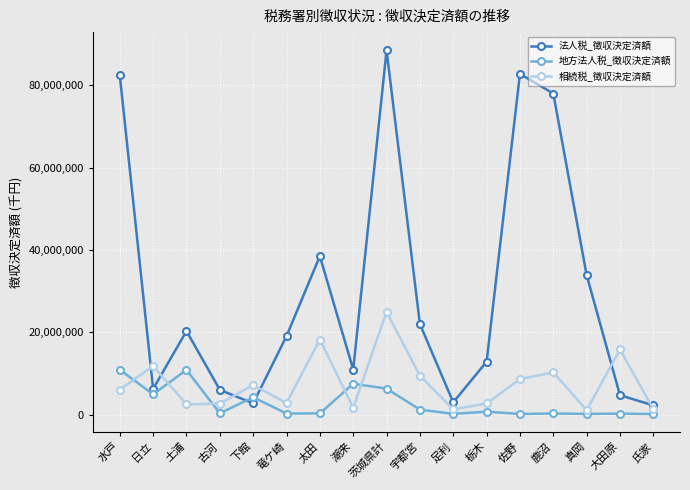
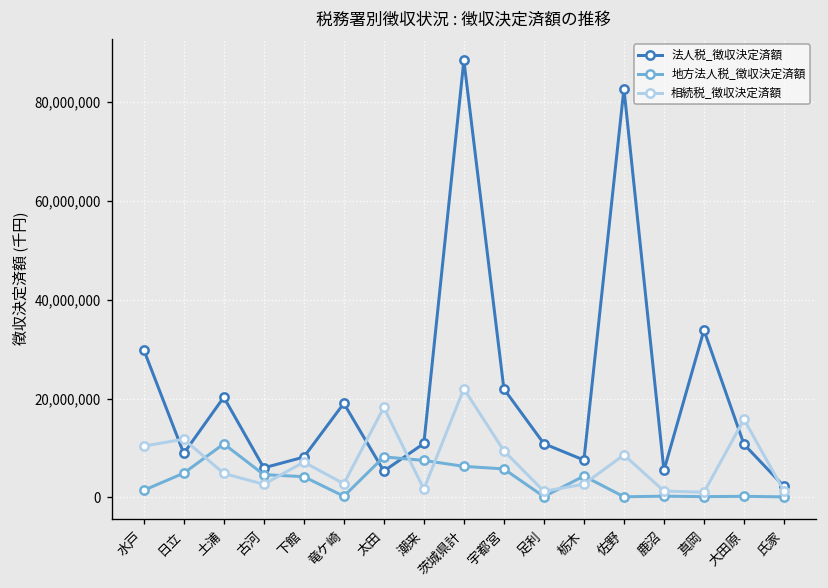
  {
    "法人税_徴収決定済額": {
-     "水戸": "82,000,000",
-     "日立": "6,000,000",
+     "水戸": "30,000,000",
+     "日立": "9,000,000",
      "土浦": "20,000,000",
      "古河": "6,000,000",
-     "下館": "3,000,000",
+     "下館": "8,000,000",
      "竜ケ崎": "19,000,000",
-     "太田": "38,000,000",
+     "太田": "5,000,000",
      "潮来": "11,000,000",
      "茨城県計": "88,000,000",
      "宇都宮": "22,000,000",
-     "足利": "3,000,000",
-     "栃木": "13,000,000",
+     "足利": "11,000,000",
+     "栃木": "8,000,000",
      "佐野": "83,000,000",
-     "鹿沼": "78,000,000",
+     "鹿沼": "5,000,000",
      "真岡": "34,000,000",
-     "大田原": "5,000,000",
+     "大田原": "11,000,000",
      "氏家": "2,000,000"
    },
    "地方法人税_徴収決定済額": {
-     "水戸": "11,000,000",
+     "水戸": "1,000,000",
      "日立": "5,000,000",
      "土浦": "11,000,000",
-     "古河": "0",
+     "古河": "5,000,000",
      "下館": "4,000,000",
      "竜ケ崎": "0",
-     "太田": "0",
+     "太田": "8,000,000",
      "潮来": "7,000,000",
      "茨城県計": "6,000,000",
-     "宇都宮": "1,000,000",
+     "宇都宮": "6,000,000",
      "足利": "0",
-     "栃木": "1,000,000",
+     "栃木": "4,000,000",
      "佐野": "0",
      "鹿沼": "0",
      "真岡": "0",
      "大田原": "0",
      "氏家": "0"
    },
    "相続税_徴収決定済額": {
-     "水戸": "6,000,000",
+     "水戸": "10,000,000",
      "日立": "12,000,000",
-     "土浦": "2,000,000",
+     "土浦": "5,000,000",
      "古河": "3,000,000",
      "下館": "7,000,000",
      "竜ケ崎": "3,000,000",
      "太田": "18,000,000",
      "潮来": "2,000,000",
-     "茨城県計": "25,000,000",
+     "茨城県計": "22,000,000",
      "宇都宮": "9,000,000",
      "足利": "1,000,000",
      "栃木": "3,000,000",
      "佐野": "9,000,000",
-     "鹿沼": "10,000,000",
+     "鹿沼": "1,000,000",
      "真岡": "1,000,000",
      "大田原": "16,000,000",
      "氏家": "1,000,000"
    }
  }
